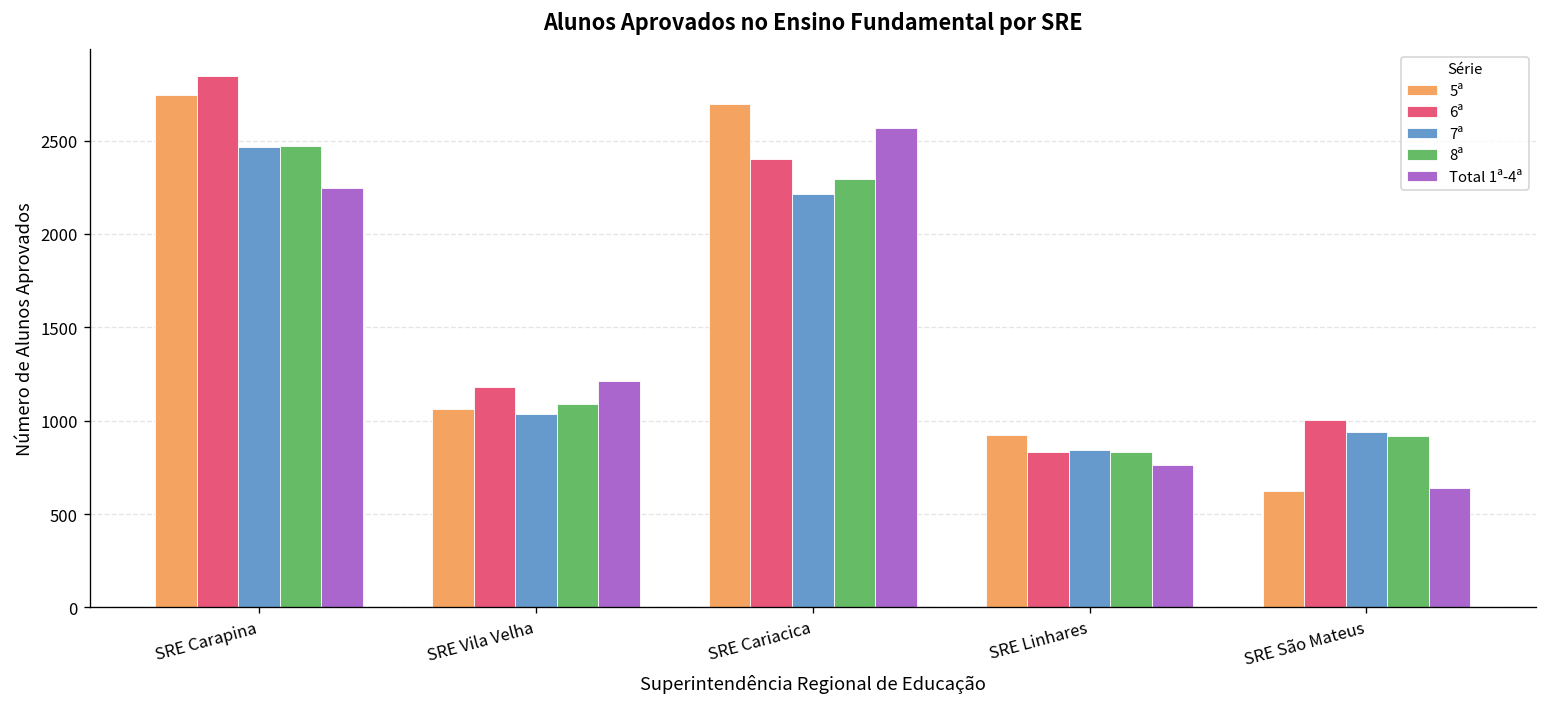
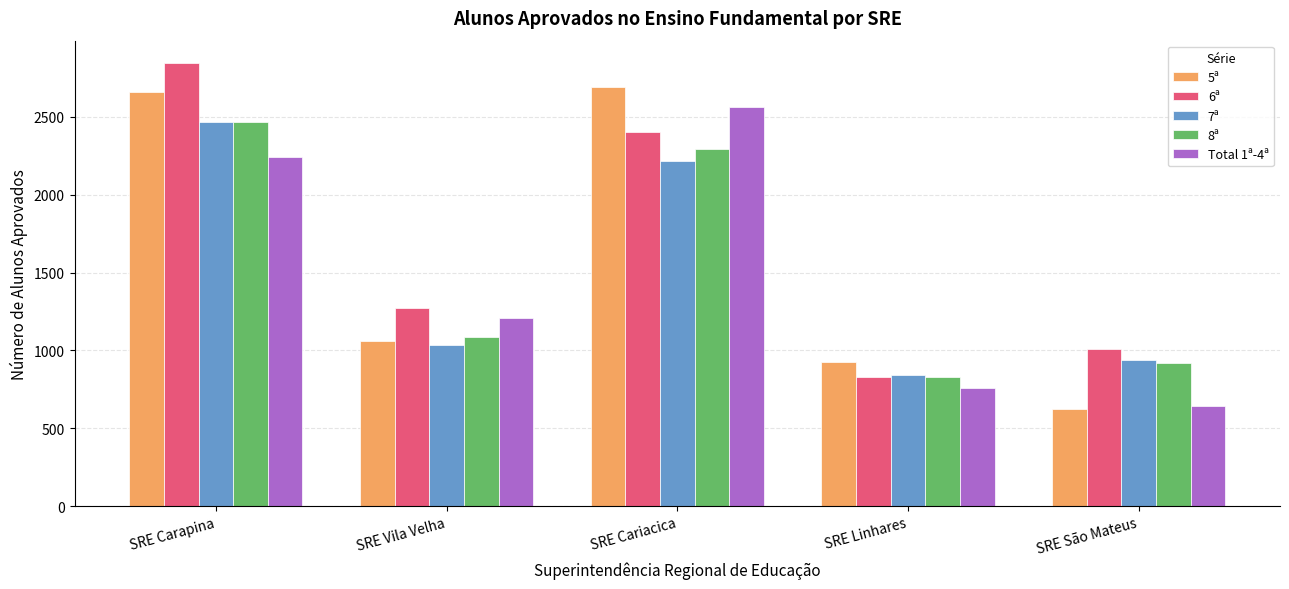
  {
    "5ª": {
-     "SRE Carapina": 2740,
+     "SRE Carapina": 2660,
      "SRE Vila Velha": 1060,
      "SRE Cariacica": 2700,
      "SRE Linhares": 930,
      "SRE São Mateus": 630
    },
    "6ª": {
      "SRE Carapina": 2850,
-     "SRE Vila Velha": 1180,
+     "SRE Vila Velha": 1270,
      "SRE Cariacica": 2400,
      "SRE Linhares": 830,
      "SRE São Mateus": 1010
    },
    "7ª": {
      "SRE Carapina": 2470,
      "SRE Vila Velha": 1030,
      "SRE Cariacica": 2210,
      "SRE Linhares": 840,
      "SRE São Mateus": 940
    },
    "8ª": {
      "SRE Carapina": 2470,
      "SRE Vila Velha": 1090,
      "SRE Cariacica": 2300,
      "SRE Linhares": 830,
      "SRE São Mateus": 920
    },
    "Total 1ª-4ª": {
      "SRE Carapina": 2240,
      "SRE Vila Velha": 1210,
      "SRE Cariacica": 2570,
      "SRE Linhares": 760,
      "SRE São Mateus": 640
    }
  }
